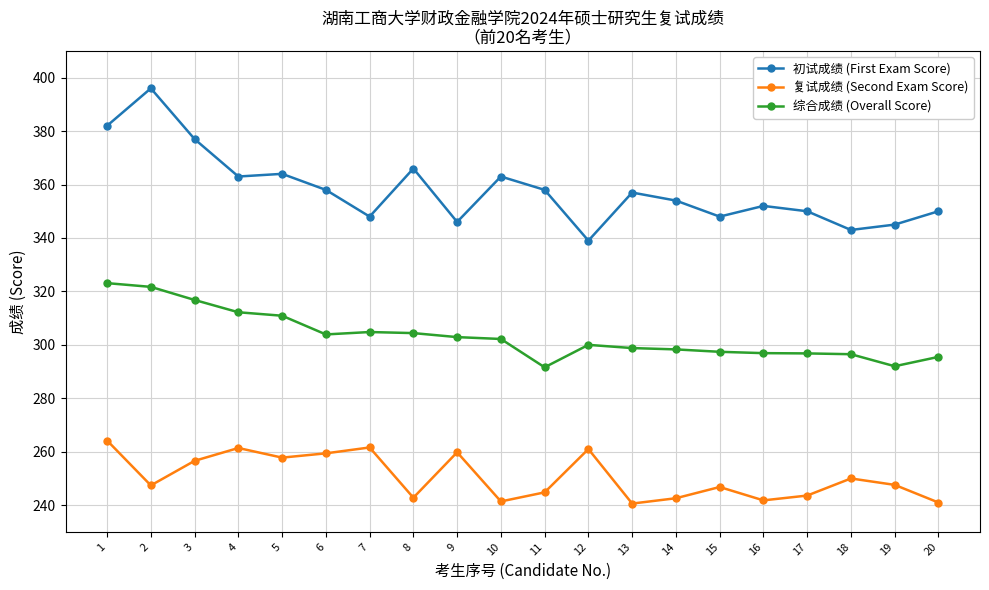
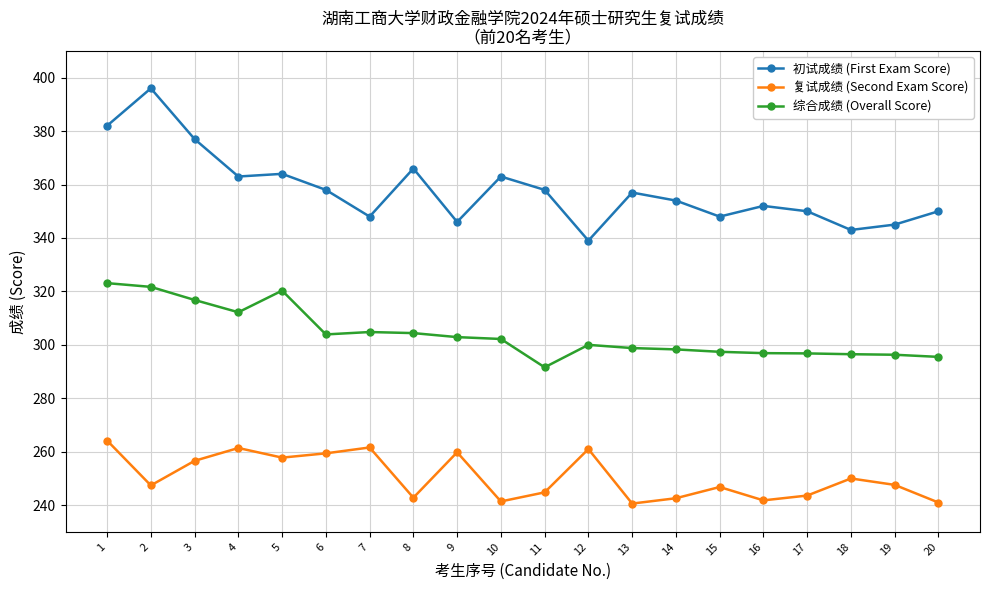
  {
    "初试成绩 (First Exam Score)": {
      "1": 382,
      "2": 396,
      "3": 377,
      "4": 363,
      "5": 364,
      "6": 358,
      "7": 348,
      "8": 366,
      "9": 346,
      "10": 363,
      "11": 358,
      "12": 339,
      "13": 357,
      "14": 354,
      "15": 348,
      "16": 352,
      "17": 350,
      "18": 343,
      "19": 345,
      "20": 350
    },
    "复试成绩 (Second Exam Score)": {
      "1": 264,
      "2": 247,
      "3": 257,
      "4": 261,
      "5": 258,
      "6": 259,
      "7": 262,
      "8": 243,
      "9": 260,
      "10": 241,
      "11": 245,
      "12": 261,
      "13": 241,
      "14": 243,
      "15": 247,
      "16": 242,
      "17": 244,
      "18": 250,
      "19": 248,
      "20": 241
    },
    "综合成绩 (Overall Score)": {
      "1": 323,
      "2": 322,
      "3": 317,
      "4": 312,
-     "5": 311,
+     "5": 320,
      "6": 304,
      "7": 305,
      "8": 304,
      "9": 303,
      "10": 302,
      "11": 292,
      "12": 300,
      "13": 299,
      "14": 298,
      "15": 297,
      "16": 297,
      "17": 297,
      "18": 297,
-     "19": 292,
+     "19": 296,
      "20": 296
    }
  }
